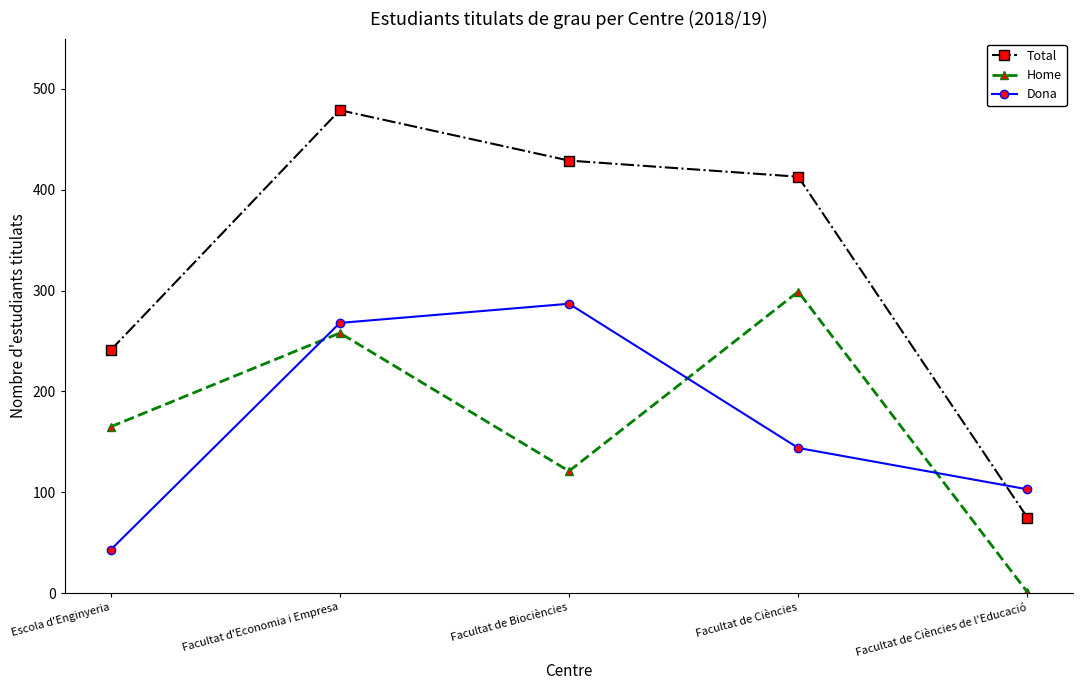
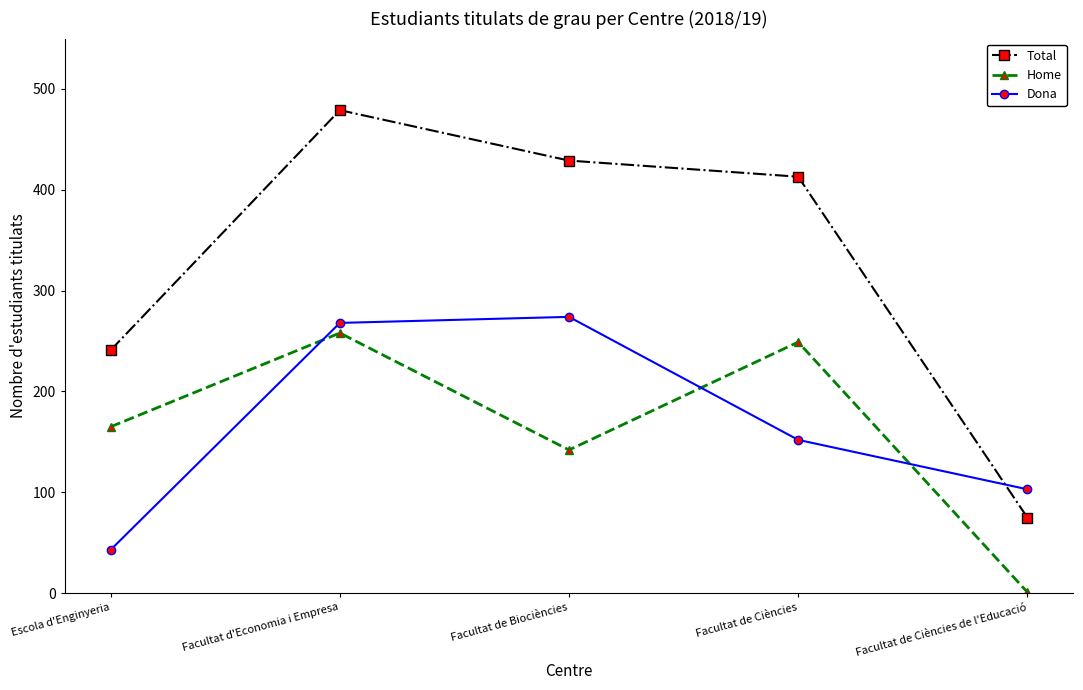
  {
    "Total": {
      "Escola d'Enginyeria": 241,
      "Facultat d'Economia i Empresa": 479,
      "Facultat de Biociències": 429,
      "Facultat de Ciències": 413,
      "Facultat de Ciències de l'Educació": 75
    },
    "Home": {
      "Escola d'Enginyeria": 165,
      "Facultat d'Economia i Empresa": 258,
-     "Facultat de Biociències": 121,
-     "Facultat de Ciències": 299,
+     "Facultat de Biociències": 142,
+     "Facultat de Ciències": 249,
      "Facultat de Ciències de l'Educació": 1
    },
    "Dona": {
      "Escola d'Enginyeria": 43,
      "Facultat d'Economia i Empresa": 268,
-     "Facultat de Biociències": 287,
-     "Facultat de Ciències": 144,
+     "Facultat de Biociències": 274,
+     "Facultat de Ciències": 152,
      "Facultat de Ciències de l'Educació": 103
    }
  }
